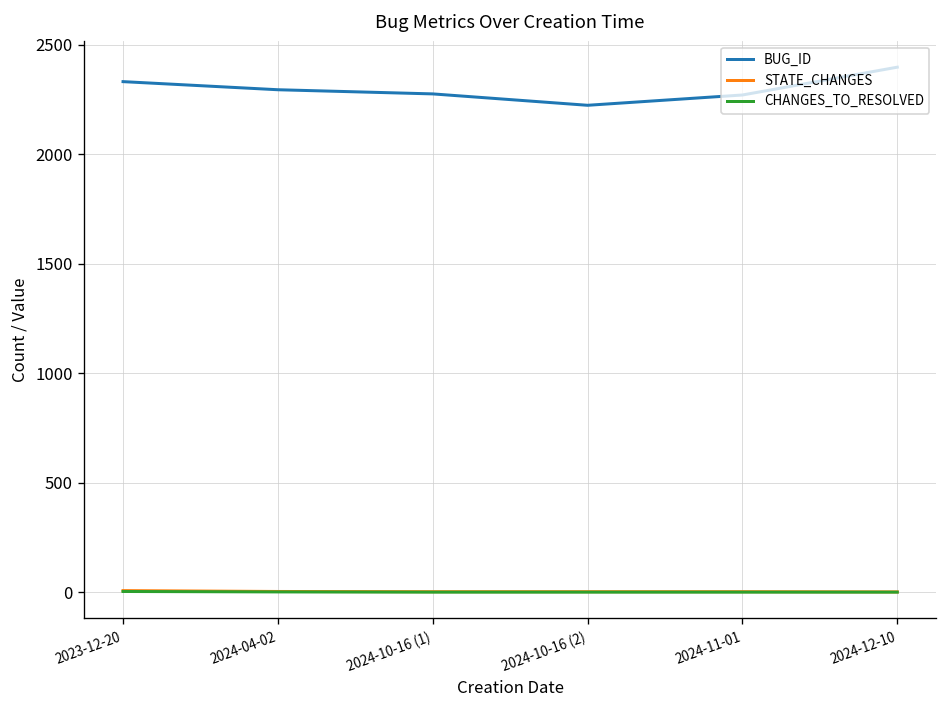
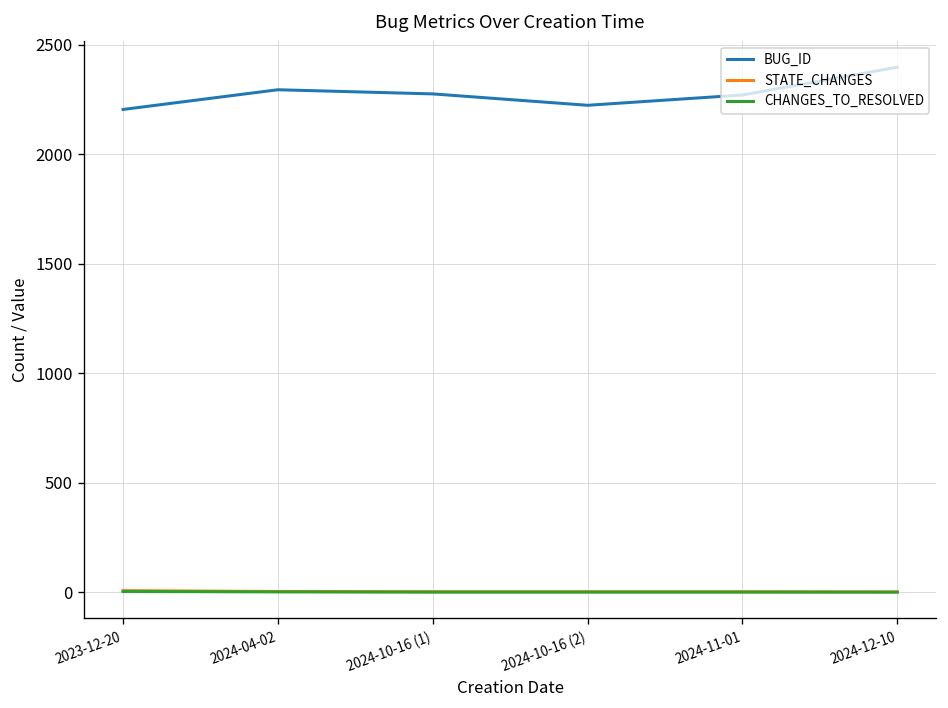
  {
    "BUG_ID": {
-     "2023-12-20": 2330,
+     "2023-12-20": 2200,
      "2024-04-02": 2290,
      "2024-10-16 (1)": 2280,
      "2024-10-16 (2)": 2220
    }
  }
